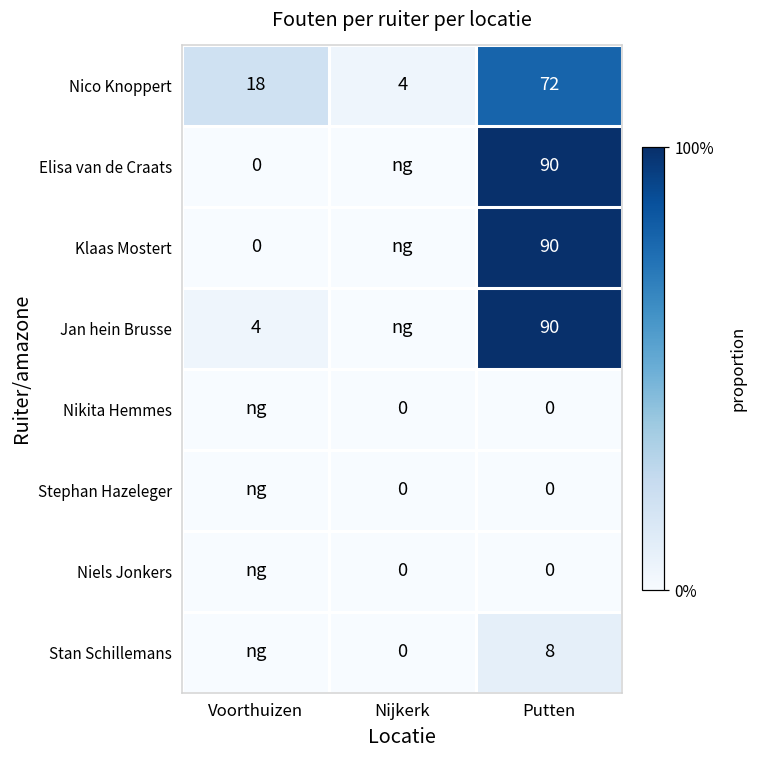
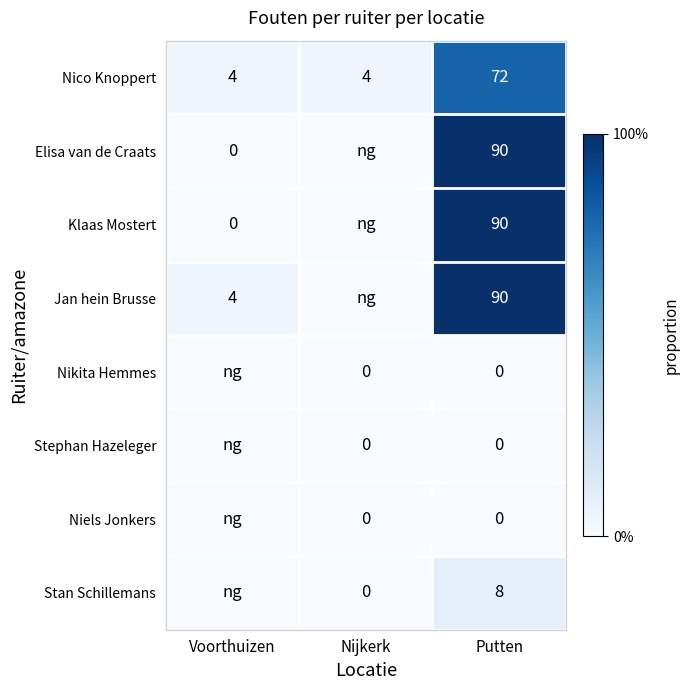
  {
    "Nico Knoppert": {
-     "Voorthuizen": 18,
+     "Voorthuizen": 4,
      "Nijkerk": 4,
      "Putten": 72
    },
    "Elisa van de Craats": {
      "Voorthuizen": 0,
      "Putten": 90
    },
    "Klaas Mostert": {
      "Voorthuizen": 0,
      "Putten": 90
    },
    "Jan hein Brusse": {
      "Voorthuizen": 4,
      "Putten": 90
    },
    "Nikita Hemmes": {
      "Nijkerk": 0,
      "Putten": 0
    },
    "Stephan Hazeleger": {
      "Nijkerk": 0,
      "Putten": 0
    },
    "Niels Jonkers": {
      "Nijkerk": 0,
      "Putten": 0
    },
    "Stan Schillemans": {
      "Nijkerk": 0,
      "Putten": 8
    }
  }
